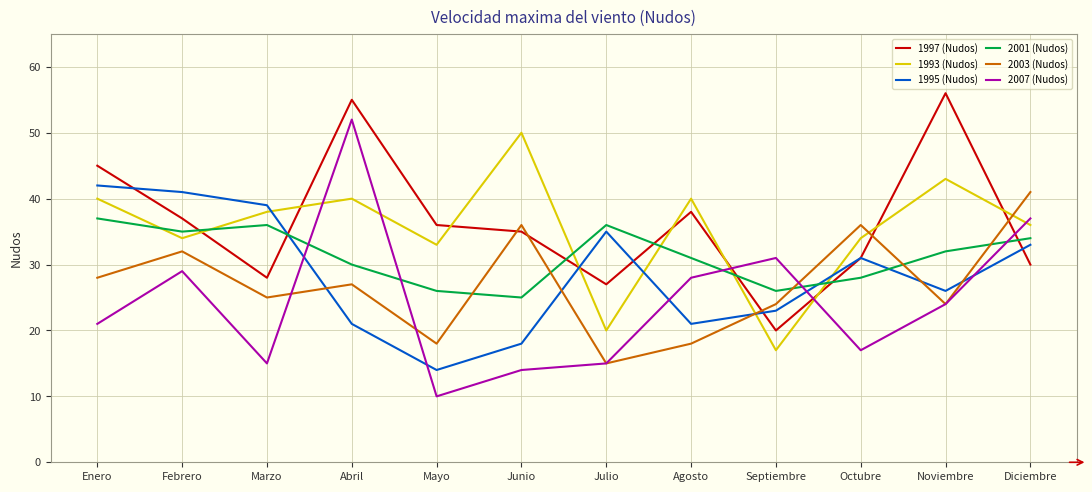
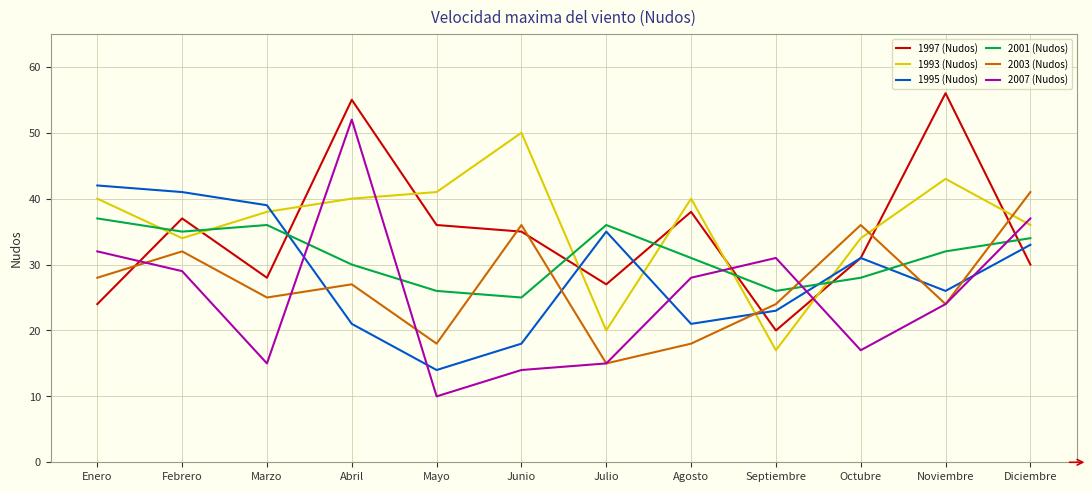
  {
    "1997 (Nudos)": {
-     "Enero": 45,
+     "Enero": 24,
      "Febrero": 37,
      "Marzo": 28,
      "Abril": 55,
      "Mayo": 36,
      "Junio": 35,
      "Julio": 27,
      "Agosto": 38,
      "Septiembre": 20,
      "Noviembre": 56,
      "Diciembre": 30
    },
    "1993 (Nudos)": {
      "Enero": 40,
      "Febrero": 34,
      "Marzo": 38,
      "Abril": 40,
-     "Mayo": 33,
+     "Mayo": 41,
      "Junio": 50,
      "Julio": 20,
      "Agosto": 40,
      "Septiembre": 17,
      "Octubre": 34,
      "Noviembre": 43,
      "Diciembre": 36
    },
    "1995 (Nudos)": {
      "Enero": 42,
      "Febrero": 41,
      "Marzo": 39,
      "Abril": 21,
      "Mayo": 14,
      "Junio": 18,
      "Julio": 35,
      "Agosto": 21,
      "Septiembre": 23,
      "Noviembre": 26,
      "Diciembre": 33
    },
    "2001 (Nudos)": {
      "Enero": 37,
      "Febrero": 35,
      "Marzo": 36,
      "Abril": 30,
      "Mayo": 26,
      "Junio": 25,
      "Julio": 36,
      "Agosto": 31,
      "Septiembre": 26,
      "Octubre": 28,
      "Noviembre": 32,
      "Diciembre": 34
    },
    "2003 (Nudos)": {
      "Enero": 28,
      "Febrero": 32,
      "Marzo": 25,
      "Abril": 27,
      "Mayo": 18,
      "Junio": 36,
      "Agosto": 18,
      "Septiembre": 24,
      "Octubre": 36,
      "Diciembre": 41
    },
    "2007 (Nudos)": {
-     "Enero": 21,
+     "Enero": 32,
      "Febrero": 29,
      "Marzo": 15,
      "Abril": 52,
      "Mayo": 10,
      "Junio": 14,
      "Agosto": 28,
      "Septiembre": 31,
      "Octubre": 17,
      "Diciembre": 37
    }
  }
